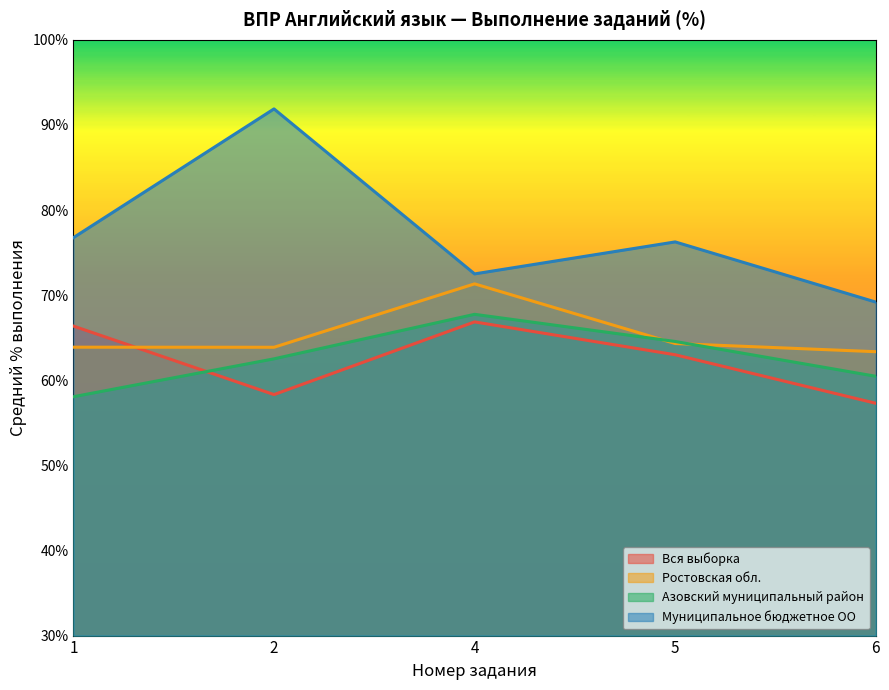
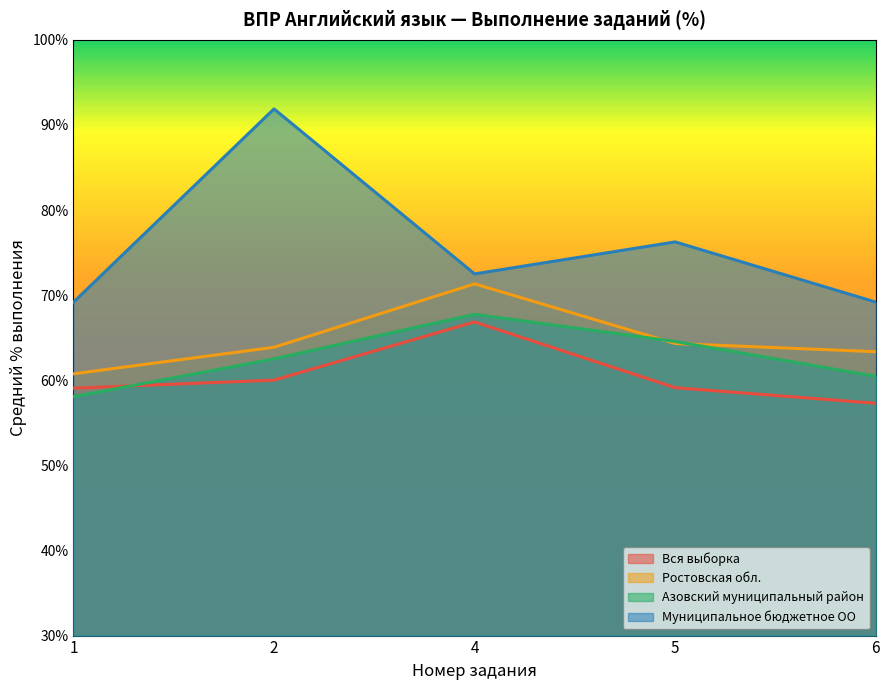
  {
    "Вся выборка": {
-     "1": "66%",
-     "2": "58%",
+     "1": "59%",
+     "2": "60%",
      "4": "67%",
-     "5": "63%",
+     "5": "59%",
      "6": "57%"
    },
    "Ростовская обл.": {
-     "1": "64%",
+     "1": "61%",
      "2": "64%",
      "4": "71%",
      "6": "63%"
    },
    "Азовский муниципальный район": {
      "1": "58%",
      "2": "63%",
      "4": "68%",
      "6": "60%"
    },
    "Муниципальное бюджетное ОО": {
-     "1": "77%",
+     "1": "69%",
      "2": "92%",
      "4": "73%",
      "5": "76%",
      "6": "69%"
    }
  }
